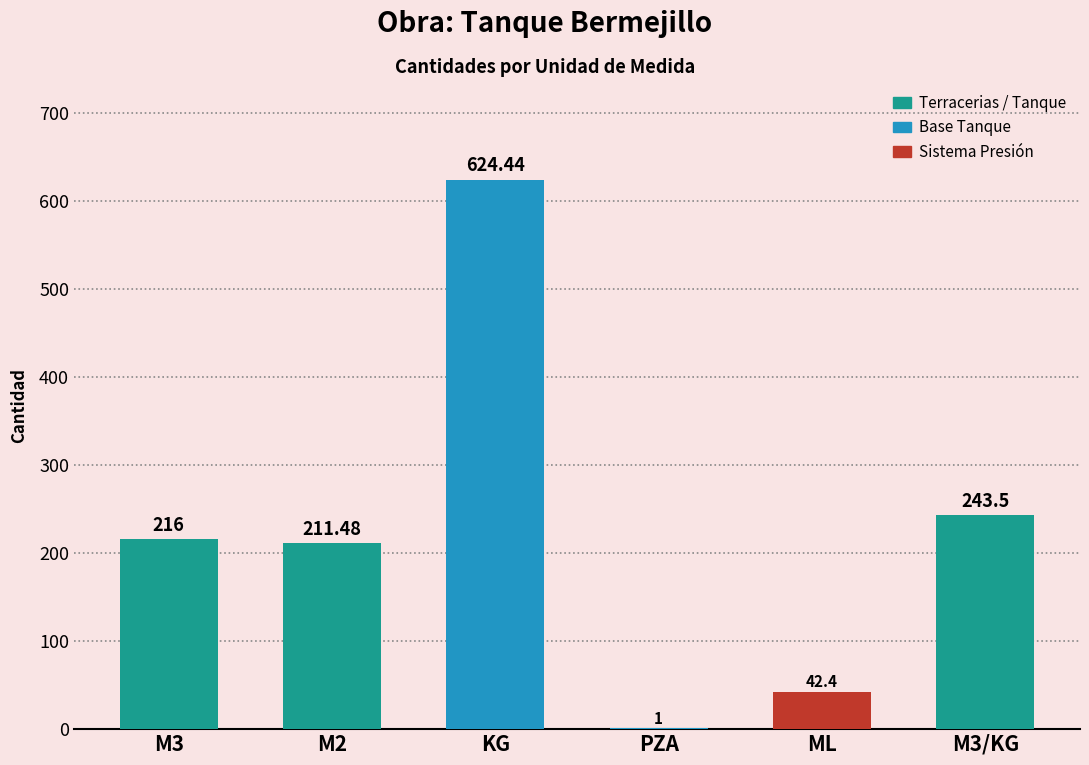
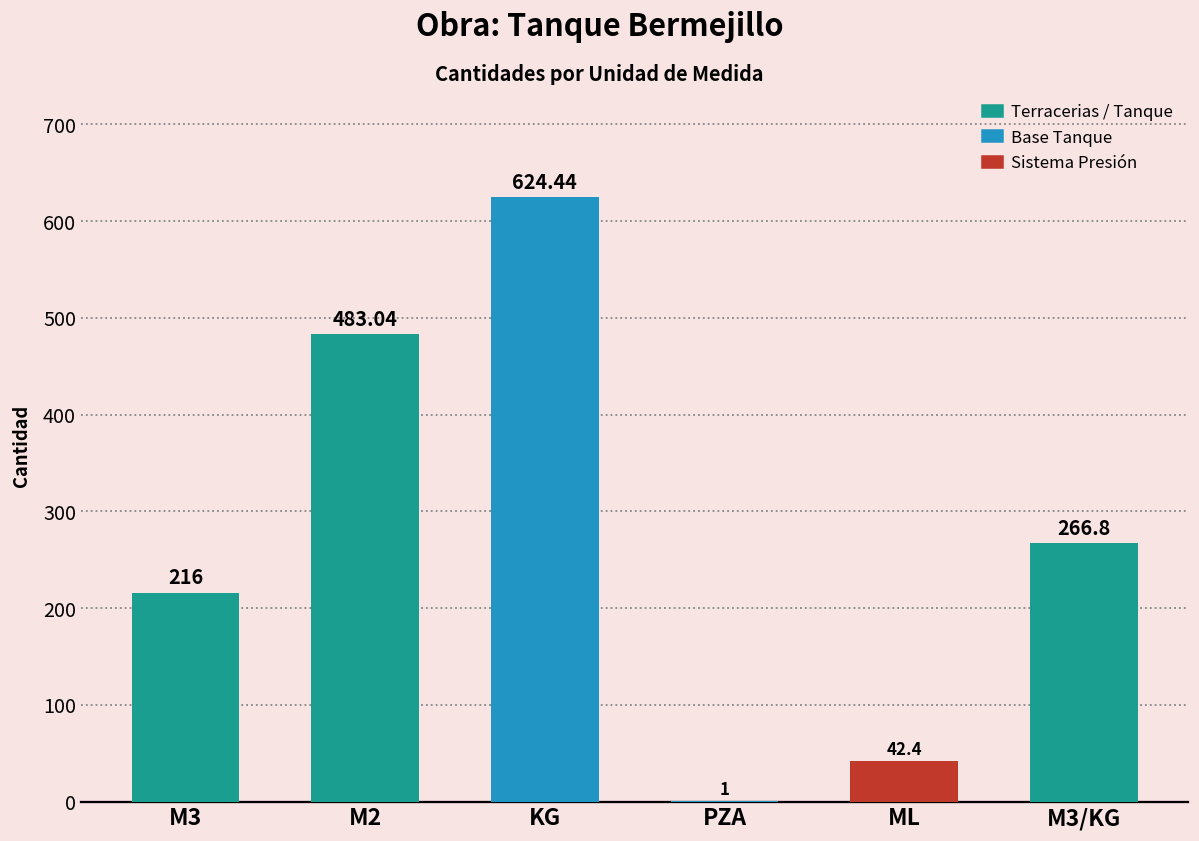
  {
    "M3": 216,
-   "M2": 211.48,
+   "M2": 483.04,
    "KG": 624.44,
    "PZA": 1,
    "ML": 42.4,
-   "M3/KG": 243.5
+   "M3/KG": 266.8
  }
